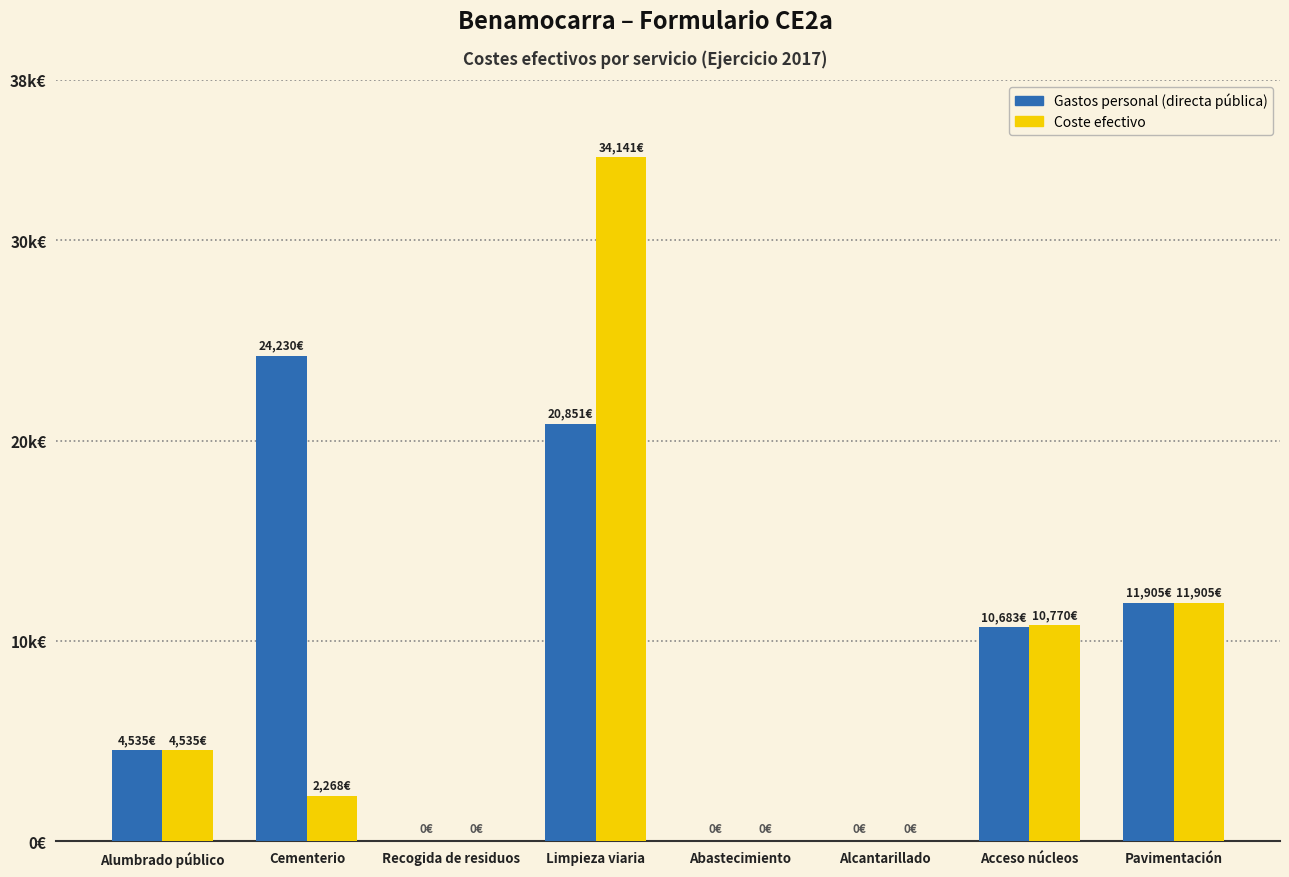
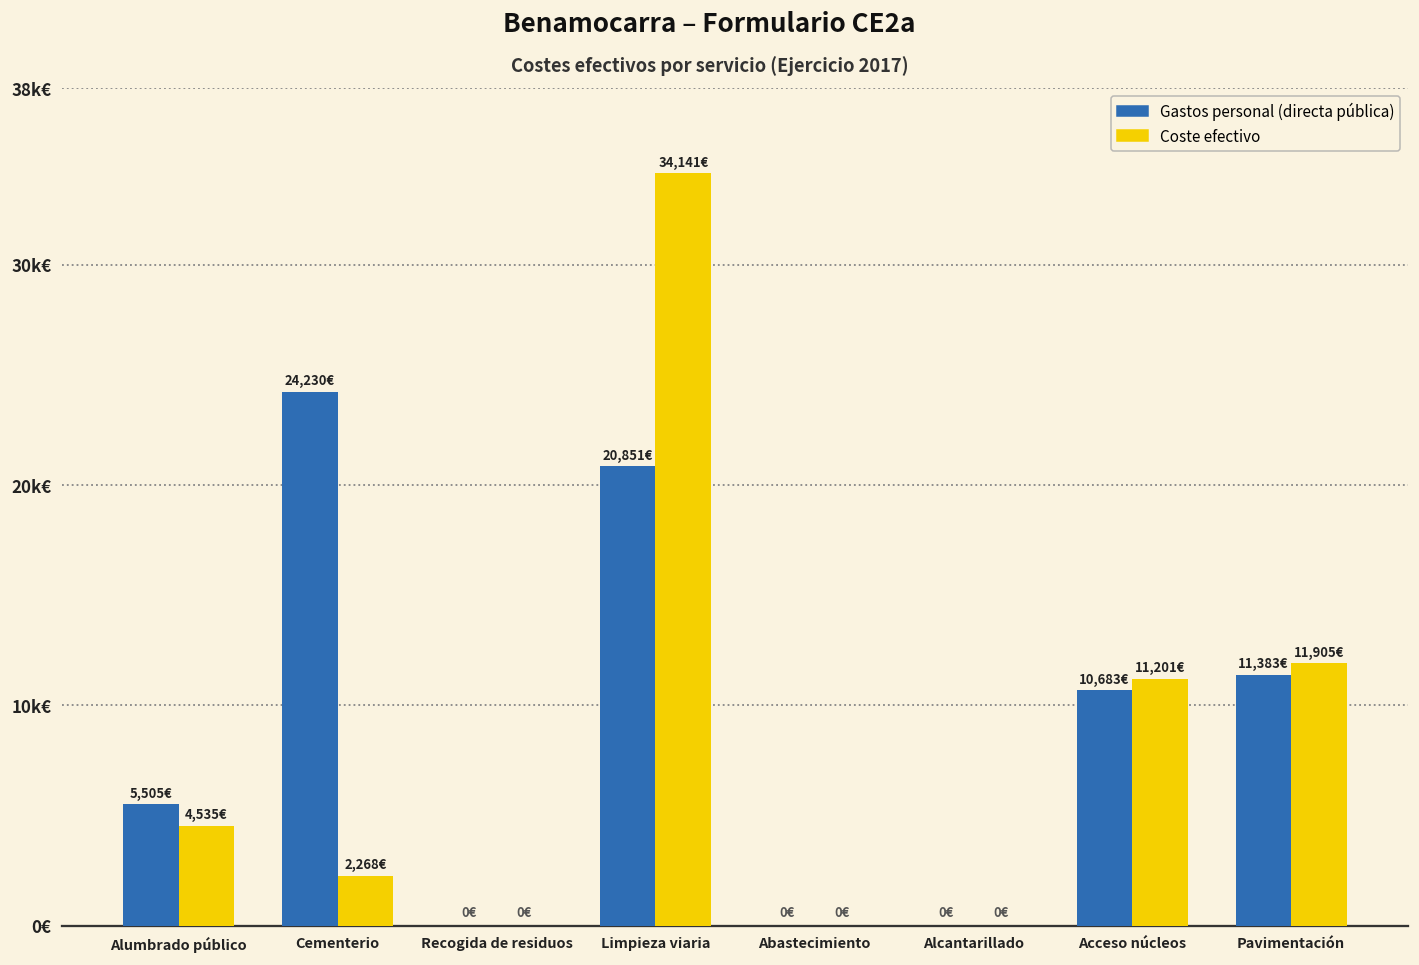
  {
    "Gastos personal (directa pública)": {
-     "Alumbrado público": "4,535€",
+     "Alumbrado público": "5,505€",
      "Cementerio": "24,230€",
      "Recogida de residuos": "0€",
      "Limpieza viaria": "20,851€",
      "Abastecimiento": "0€",
      "Alcantarillado": "0€",
      "Acceso núcleos": "10,683€",
-     "Pavimentación": "11,905€"
+     "Pavimentación": "11,383€"
    },
    "Coste efectivo": {
      "Alumbrado público": "4,535€",
      "Cementerio": "2,268€",
      "Recogida de residuos": "0€",
      "Limpieza viaria": "34,141€",
      "Abastecimiento": "0€",
      "Alcantarillado": "0€",
-     "Acceso núcleos": "10,770€",
+     "Acceso núcleos": "11,201€",
      "Pavimentación": "11,905€"
    }
  }
